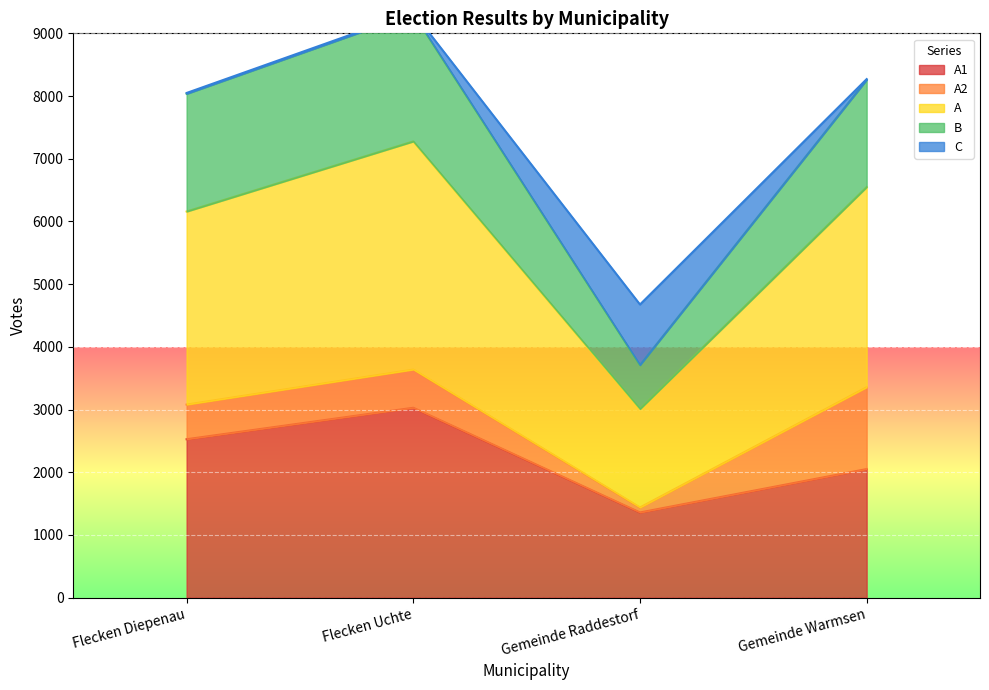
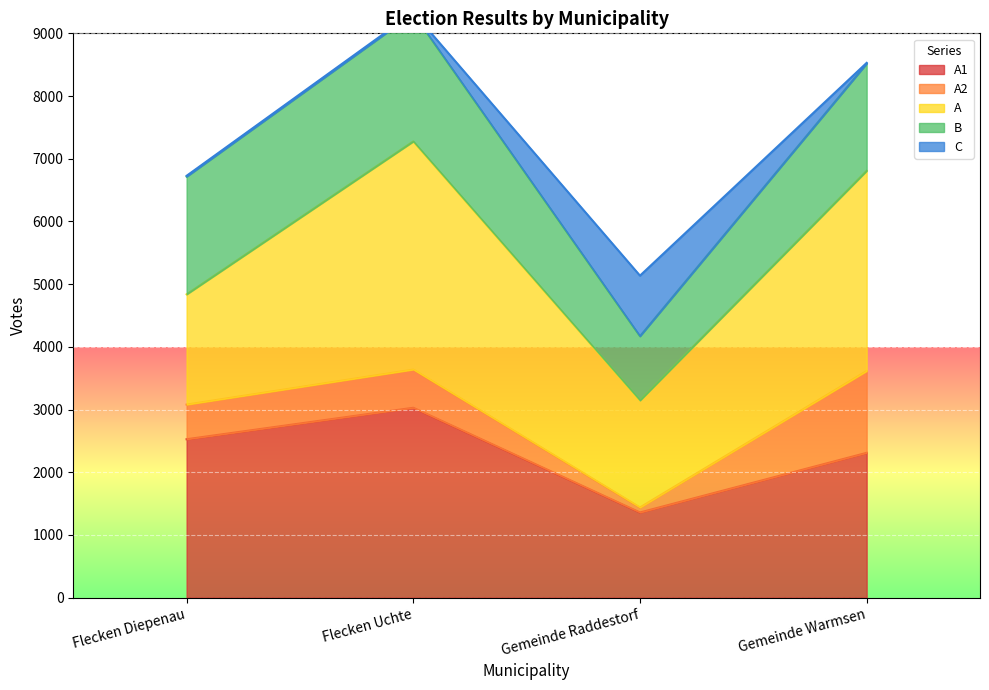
  {
    "A1": {
      "Flecken Diepenau": 2500,
      "Flecken Uchte": 3000,
      "Gemeinde Raddestorf": 1400,
-     "Gemeinde Warmsen": 2100
+     "Gemeinde Warmsen": 2300
    },
    "A2": {
      "Flecken Diepenau": 600,
      "Flecken Uchte": 600,
      "Gemeinde Raddestorf": 100,
      "Gemeinde Warmsen": 1300
    },
    "A": {
-     "Flecken Diepenau": 3100,
+     "Flecken Diepenau": 1800,
      "Flecken Uchte": 3600,
-     "Gemeinde Raddestorf": 1600,
+     "Gemeinde Raddestorf": 1700,
      "Gemeinde Warmsen": 3200
    },
    "B": {
-     "Gemeinde Raddestorf": 700
+     "Gemeinde Raddestorf": 1000
    },
    "C": {
      "Gemeinde Raddestorf": 1000
    }
  }
